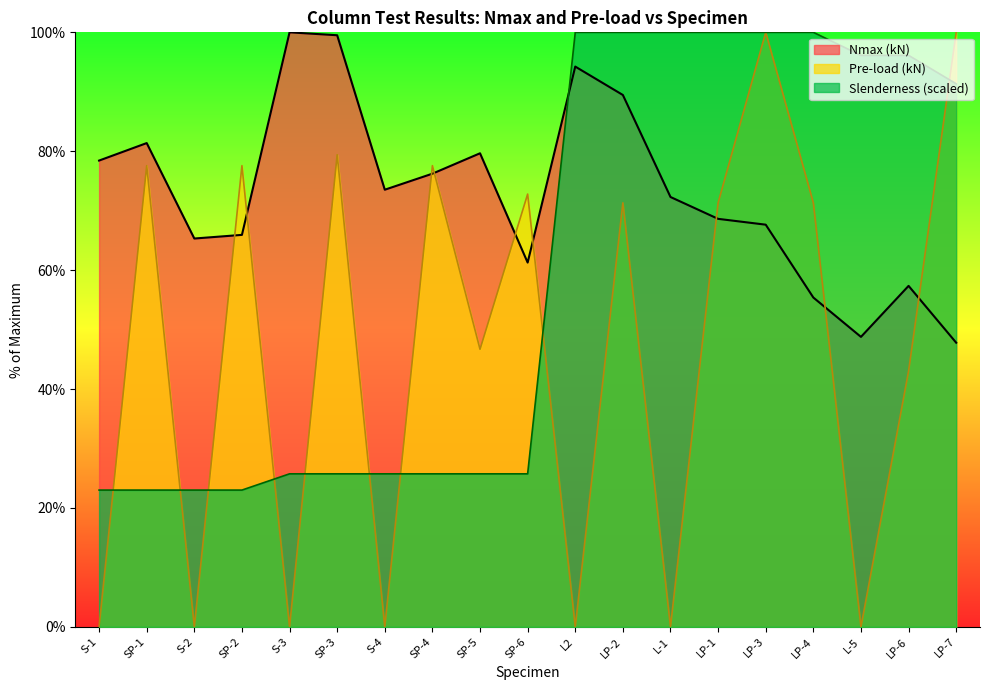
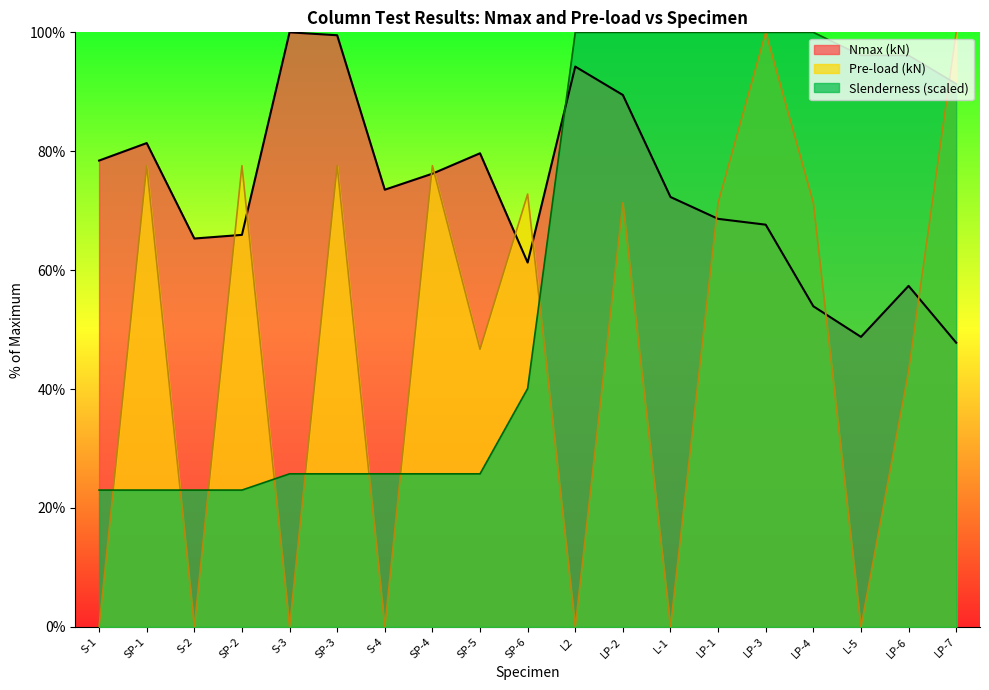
  {
    "Nmax (kN)": {
      "S-1": "78%",
      "SP-1": "81%",
      "S-2": "65%",
      "SP-2": "66%",
      "S-3": "100%",
      "SP-3": "100%",
      "S-4": "74%",
      "SP-4": "76%",
      "SP-5": "80%",
      "SP-6": "61%",
      "L2": "94%",
      "LP-2": "89%",
      "L-1": "72%",
      "LP-1": "69%",
      "LP-3": "68%",
-     "LP-4": "55%",
+     "LP-4": "54%",
      "L-5": "49%",
      "LP-6": "57%",
      "LP-7": "48%"
    },
    "Pre-load (kN)": {
      "S-1": "0%",
      "SP-1": "78%",
      "S-2": "0%",
      "SP-2": "78%",
      "S-3": "0%",
-     "SP-3": "79%",
+     "SP-3": "78%",
      "S-4": "0%",
      "SP-4": "78%",
      "SP-5": "47%",
      "SP-6": "73%",
      "L2": "0%",
      "LP-2": "71%",
      "L-1": "0%",
      "LP-1": "71%",
      "LP-4": "71%",
      "L-5": "0%",
      "LP-6": "43%",
      "LP-7": "100%"
    },
    "Slenderness (scaled)": {
      "S-1": "23%",
      "SP-1": "23%",
      "S-2": "23%",
      "SP-2": "23%",
      "S-3": "26%",
      "SP-3": "26%",
      "S-4": "26%",
      "SP-4": "26%",
      "SP-5": "26%",
-     "SP-6": "26%",
+     "SP-6": "40%",
      "L2": "100%",
      "LP-2": "100%",
      "L-1": "100%",
      "LP-1": "100%",
      "LP-4": "100%"
    }
  }
